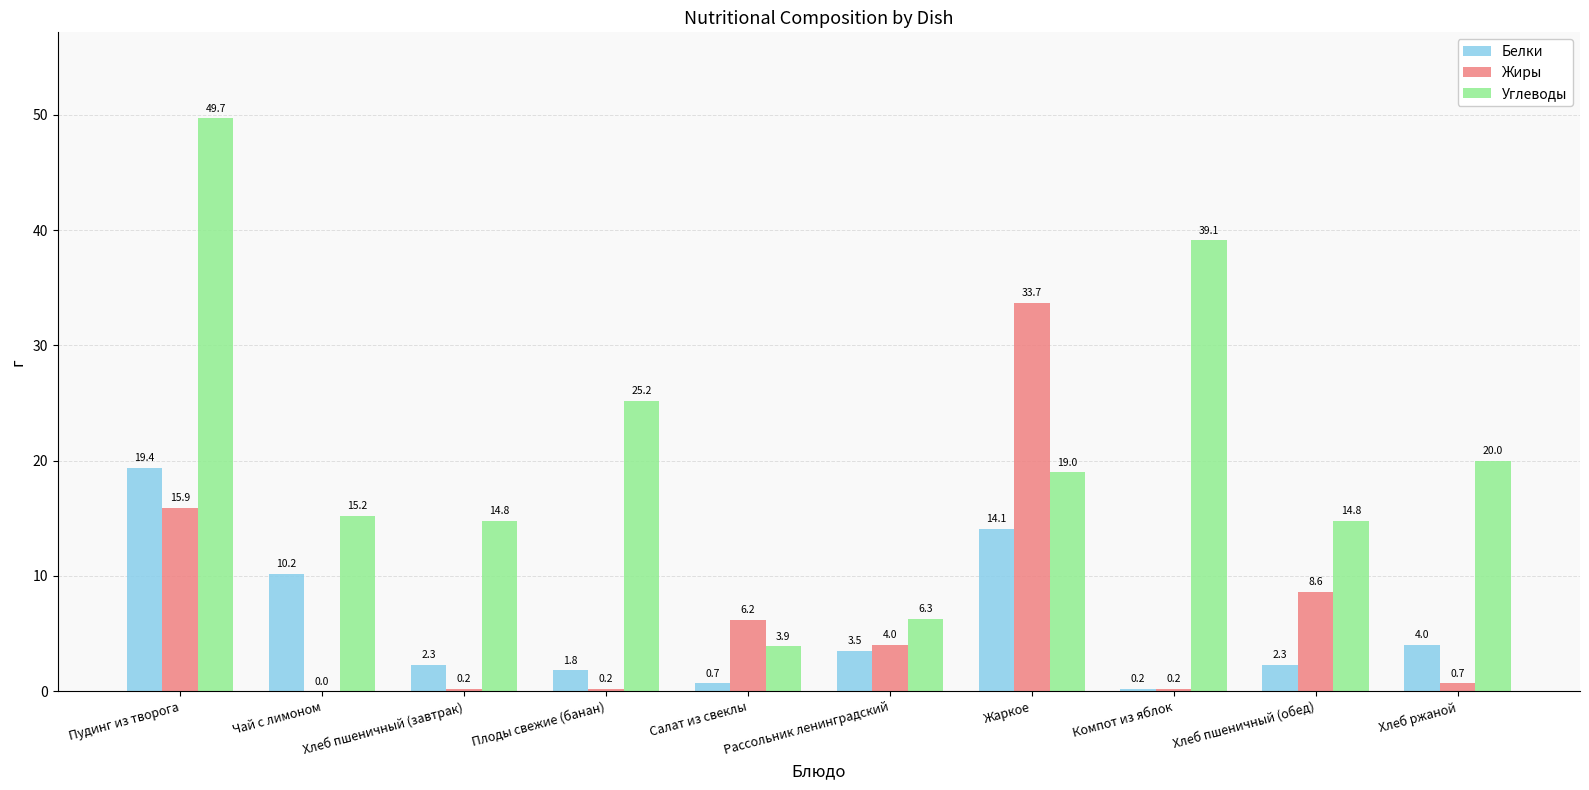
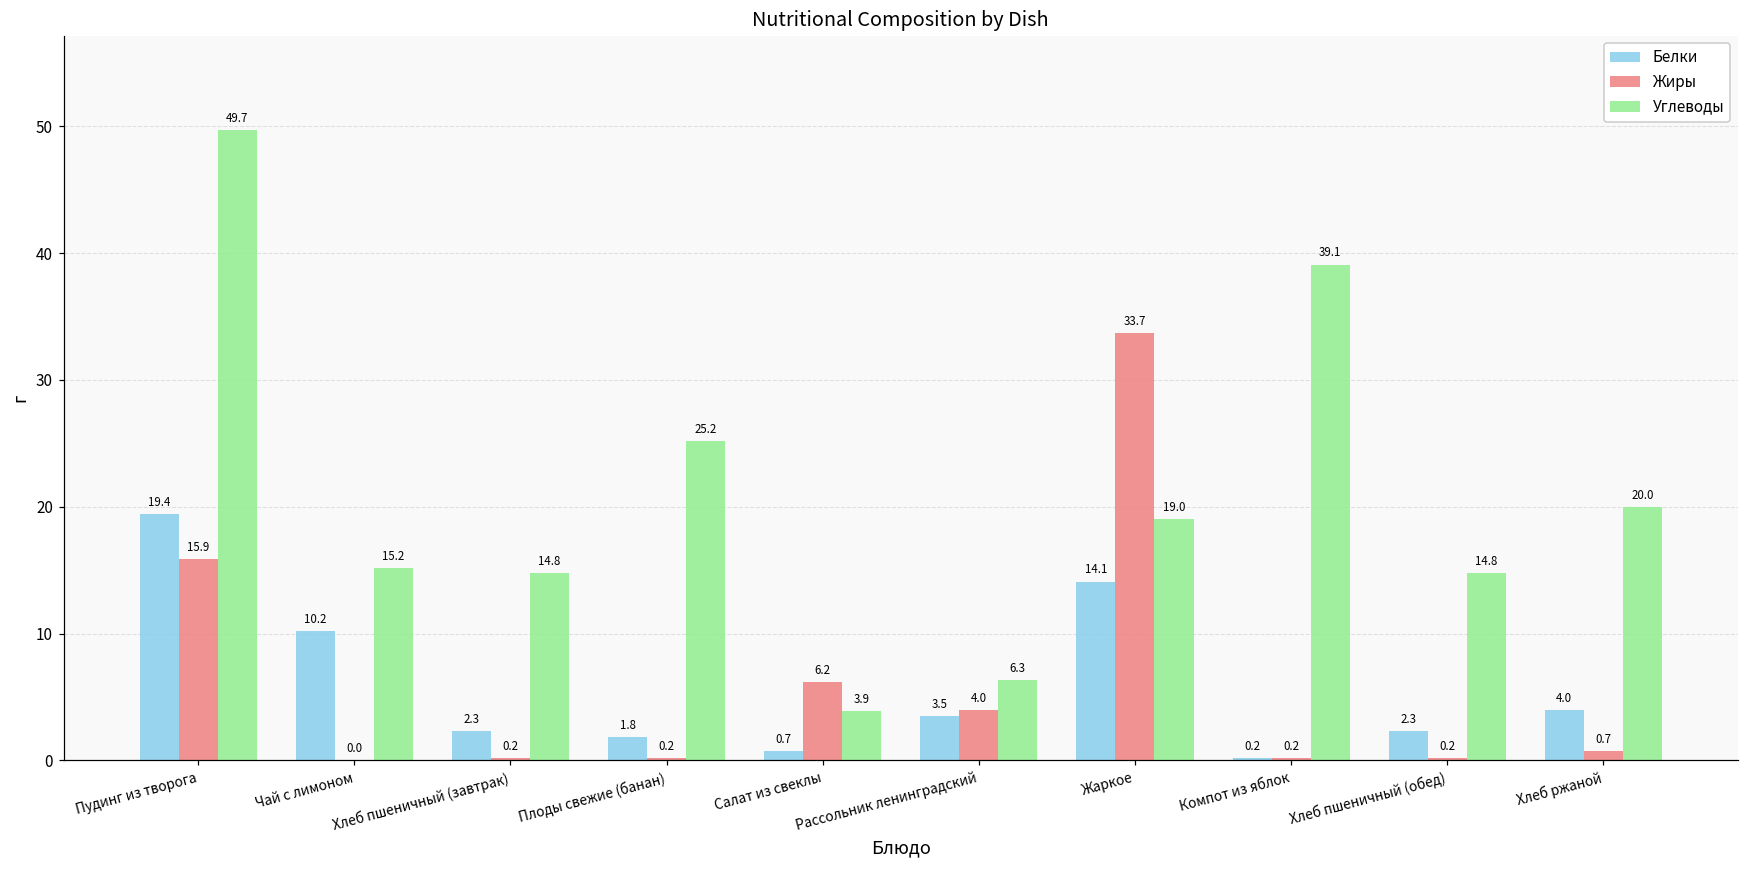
  {
    "Белки": {
      "Пудинг из творога": 19.4,
      "Чай с лимоном": 10.2,
      "Хлеб пшеничный (завтрак)": 2.3,
      "Плоды свежие (банан)": 1.8,
      "Салат из свеклы": 0.7,
      "Рассольник ленинградский": 3.5,
      "Жаркое": 14.1,
      "Компот из яблок": 0.2,
      "Хлеб пшеничный (обед)": 2.3,
      "Хлеб ржаной": 4.0
    },
    "Жиры": {
      "Пудинг из творога": 15.9,
      "Чай с лимоном": 0.0,
      "Хлеб пшеничный (завтрак)": 0.2,
      "Плоды свежие (банан)": 0.2,
      "Салат из свеклы": 6.2,
      "Рассольник ленинградский": 4.0,
      "Жаркое": 33.7,
      "Компот из яблок": 0.2,
-     "Хлеб пшеничный (обед)": 8.6,
+     "Хлеб пшеничный (обед)": 0.2,
      "Хлеб ржаной": 0.7
    },
    "Углеводы": {
      "Пудинг из творога": 49.7,
      "Чай с лимоном": 15.2,
      "Хлеб пшеничный (завтрак)": 14.8,
      "Плоды свежие (банан)": 25.2,
      "Салат из свеклы": 3.9,
      "Рассольник ленинградский": 6.3,
      "Жаркое": 19.0,
      "Компот из яблок": 39.1,
      "Хлеб пшеничный (обед)": 14.8,
      "Хлеб ржаной": 20.0
    }
  }
